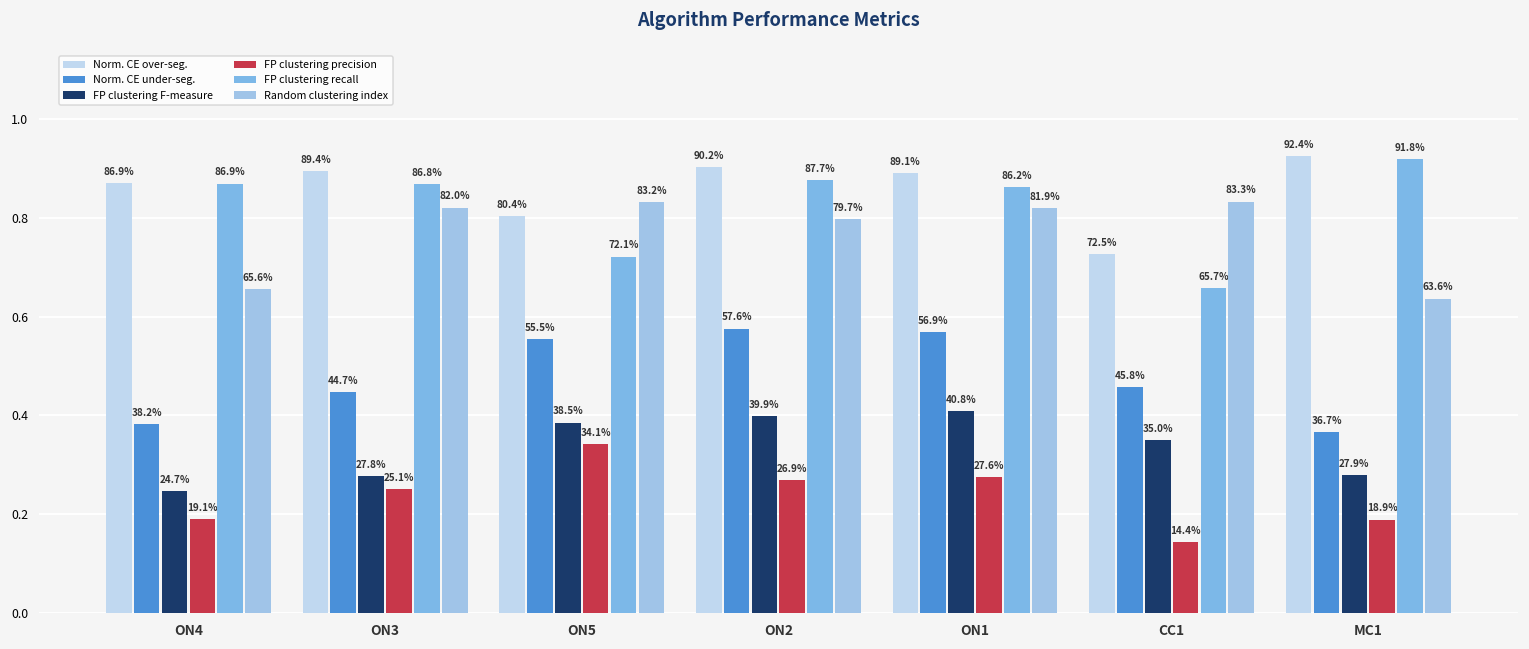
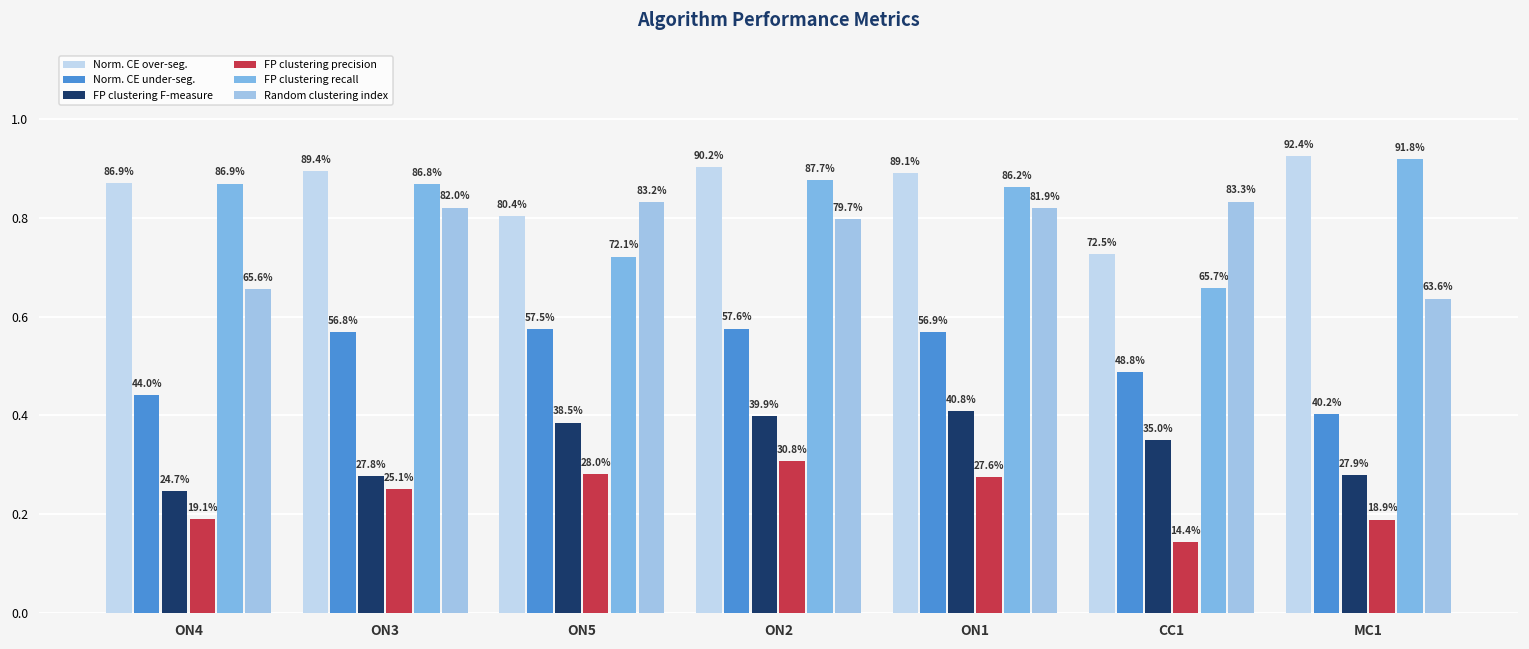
  {
    "Norm. CE under-seg.": {
-     "ON4": "38.2%",
-     "ON3": "44.7%",
-     "ON5": "55.5%",
+     "ON4": "44.0%",
+     "ON3": "56.8%",
+     "ON5": "57.5%",
      "ON2": "57.6%",
      "ON1": "56.9%",
-     "CC1": "45.8%",
-     "MC1": "36.7%"
+     "CC1": "48.8%",
+     "MC1": "40.2%"
    },
    "FP clustering F-measure": {
      "ON4": "24.7%",
      "ON3": "27.8%",
      "ON5": "38.5%",
      "ON2": "39.9%",
      "ON1": "40.8%",
      "CC1": "35.0%",
      "MC1": "27.9%"
    },
    "FP clustering precision": {
      "ON4": "19.1%",
      "ON3": "25.1%",
-     "ON5": "34.1%",
-     "ON2": "26.9%",
+     "ON5": "28.0%",
+     "ON2": "30.8%",
      "ON1": "27.6%",
      "CC1": "14.4%",
      "MC1": "18.9%"
    }
  }
